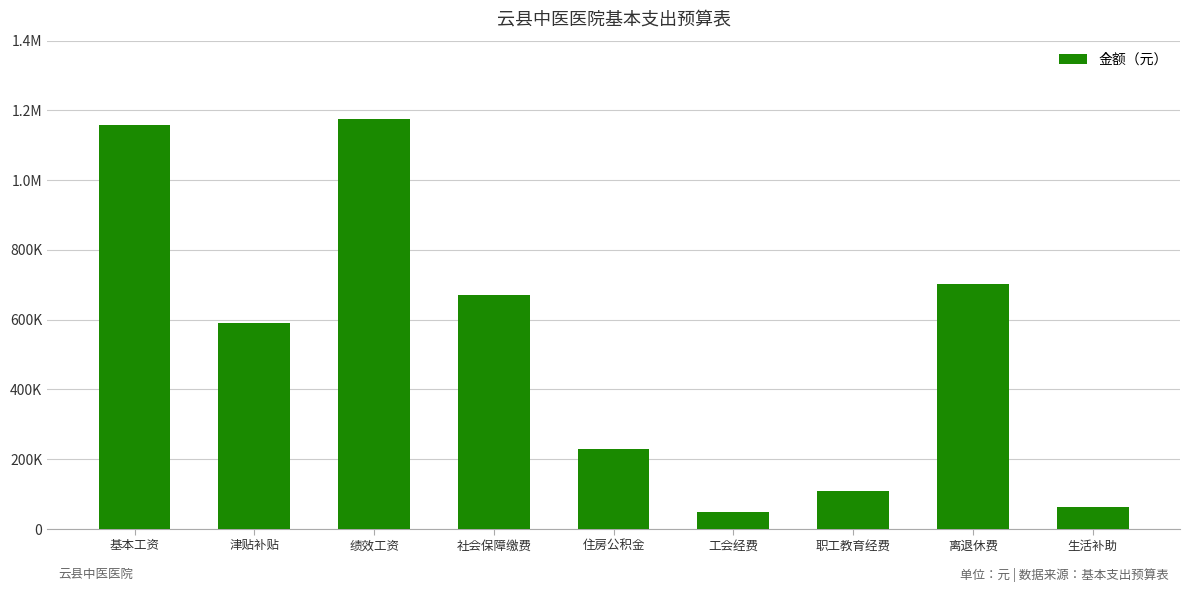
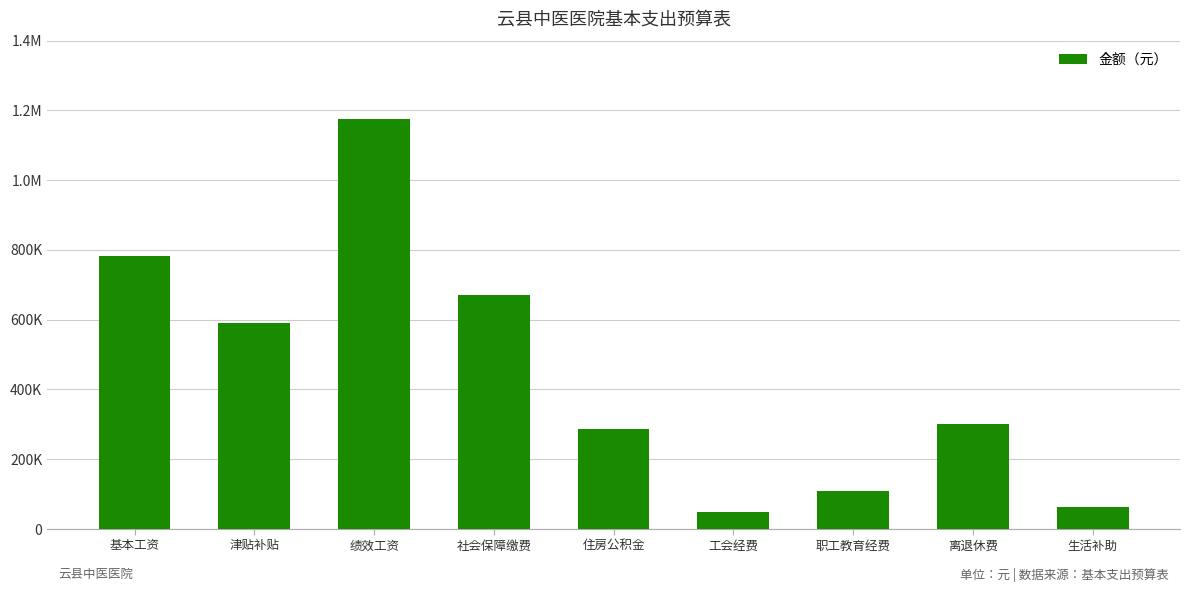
  {
-   "基本工资": 1160000,
+   "基本工资": 780000,
    "津贴补贴": 590000,
    "绩效工资": 1170000,
    "社会保障缴费": 670000,
-   "住房公积金": 230000,
+   "住房公积金": 290000,
    "工会经费": 50000,
    "职工教育经费": 110000,
-   "离退休费": 700000,
+   "离退休费": 300000,
    "生活补助": 60000
  }
